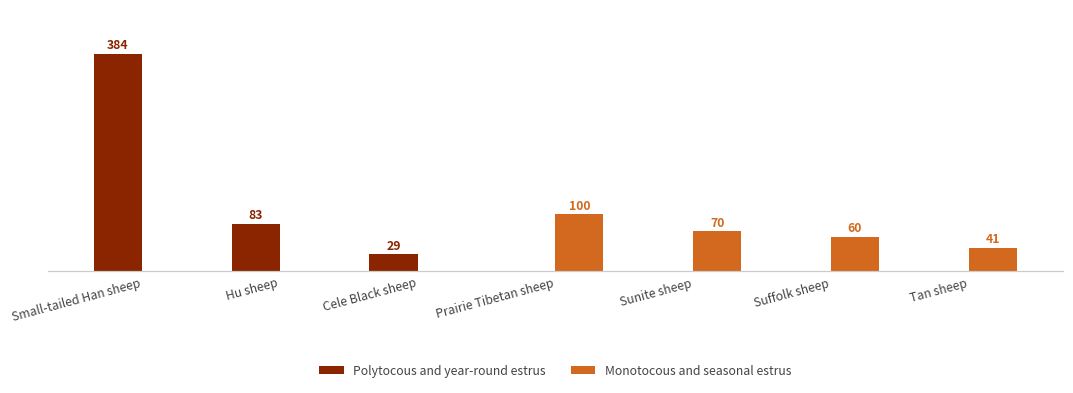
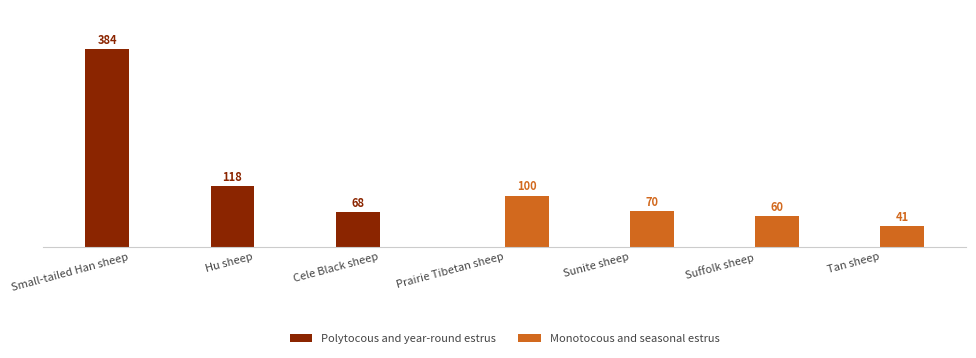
  {
    "Polytocous and year-round estrus": {
      "Small-tailed Han sheep": 384,
-     "Hu sheep": 83,
-     "Cele Black sheep": 29
+     "Hu sheep": 118,
+     "Cele Black sheep": 68
    },
    "Monotocous and seasonal estrus": {
      "Prairie Tibetan sheep": 100,
      "Sunite sheep": 70,
      "Suffolk sheep": 60,
      "Tan sheep": 41
    }
  }
